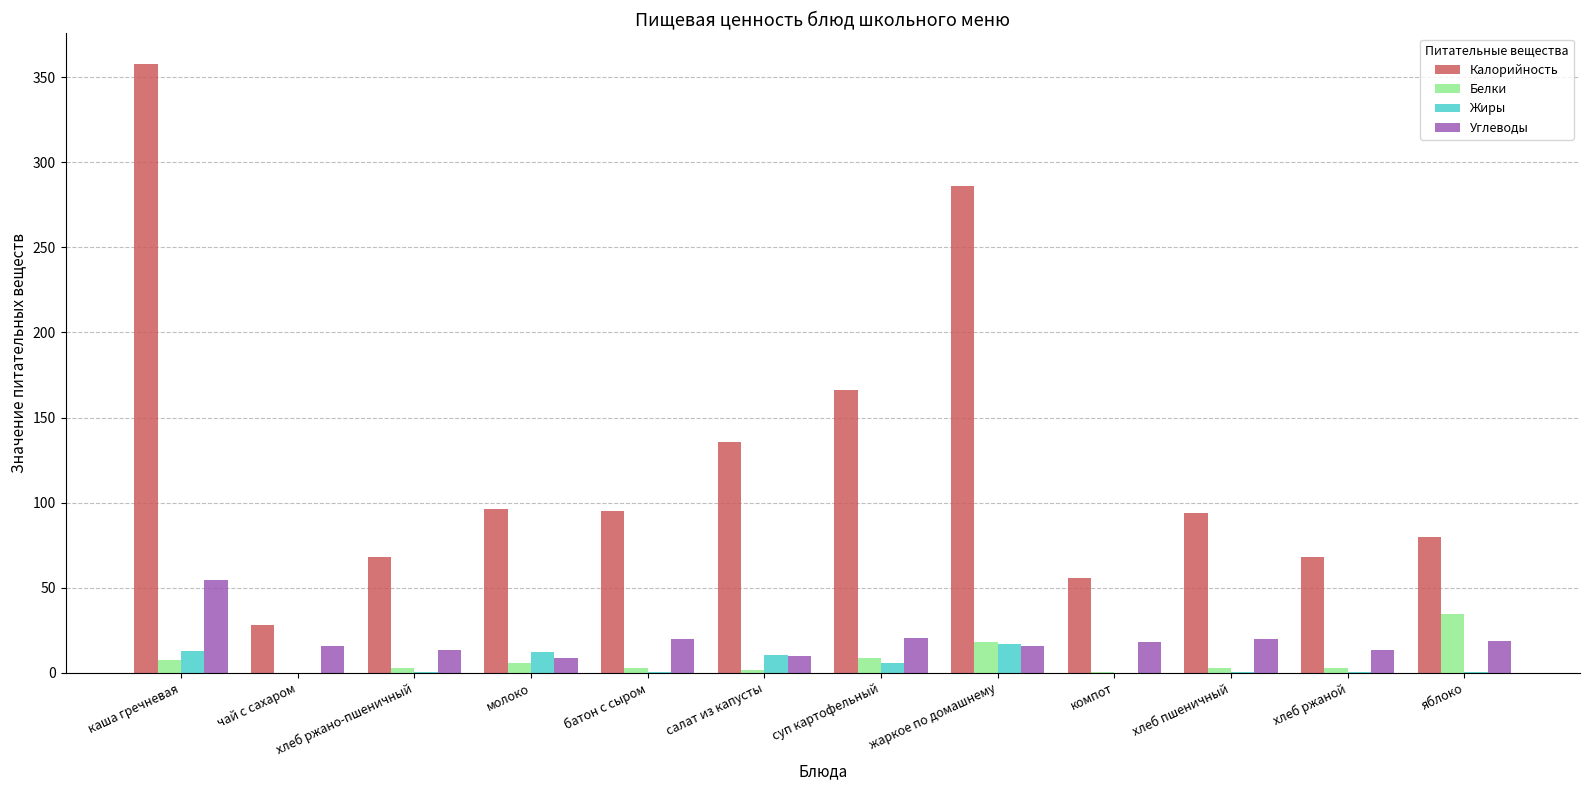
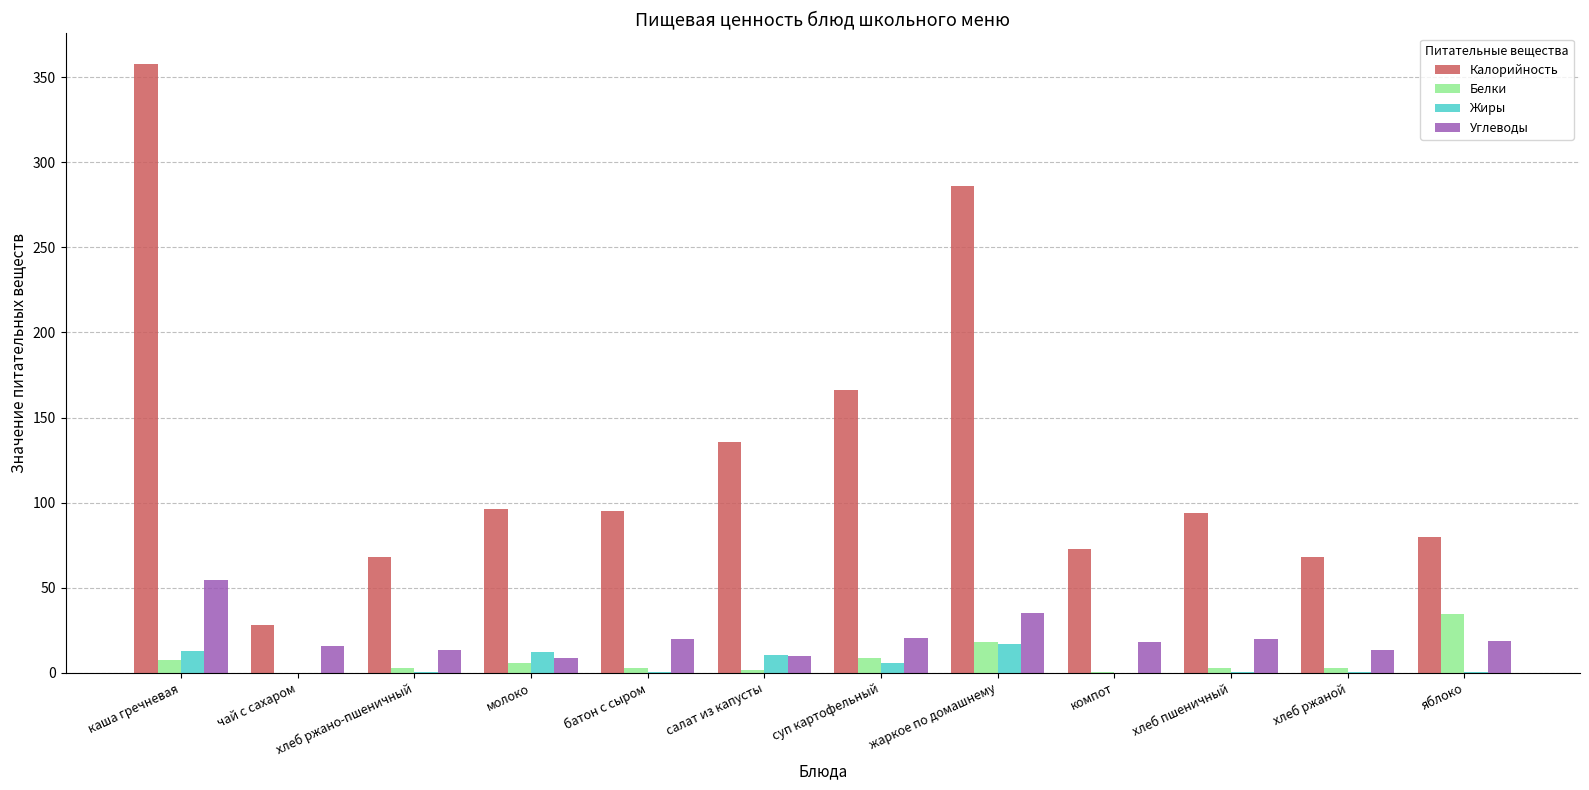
  {
    "Калорийность": {
      "каша гречневая": 358,
      "чай с сахаром": 28,
      "хлеб ржано-пшеничный": 68,
      "молоко": 96,
      "батон с сыром": 95,
      "салат из капусты": 136,
      "суп картофельный": 166,
      "жаркое по домашнему": 286,
-     "компот": 56,
+     "компот": 73,
      "хлеб пшеничный": 94,
      "хлеб ржаной": 68,
      "яблоко": 80
    },
    "Белки": {
      "каша гречневая": 7,
      "чай с сахаром": 0,
      "хлеб ржано-пшеничный": 3,
      "молоко": 5,
      "батон с сыром": 3,
      "салат из капусты": 2,
      "суп картофельный": 8,
      "жаркое по домашнему": 18,
      "хлеб пшеничный": 3,
      "хлеб ржаной": 3,
      "яблоко": 34
    },
    "Жиры": {
      "каша гречневая": 13,
      "чай с сахаром": 0,
      "молоко": 12,
      "салат из капусты": 10,
      "суп картофельный": 6,
      "жаркое по домашнему": 17,
      "компот": 0
    },
    "Углеводы": {
      "каша гречневая": 54,
      "чай с сахаром": 16,
      "хлеб ржано-пшеничный": 13,
      "молоко": 9,
      "батон с сыром": 20,
      "салат из капусты": 10,
      "суп картофельный": 20,
-     "жаркое по домашнему": 15,
+     "жаркое по домашнему": 35,
      "компот": 18,
      "хлеб пшеничный": 20,
      "хлеб ржаной": 13,
      "яблоко": 18
    }
  }
